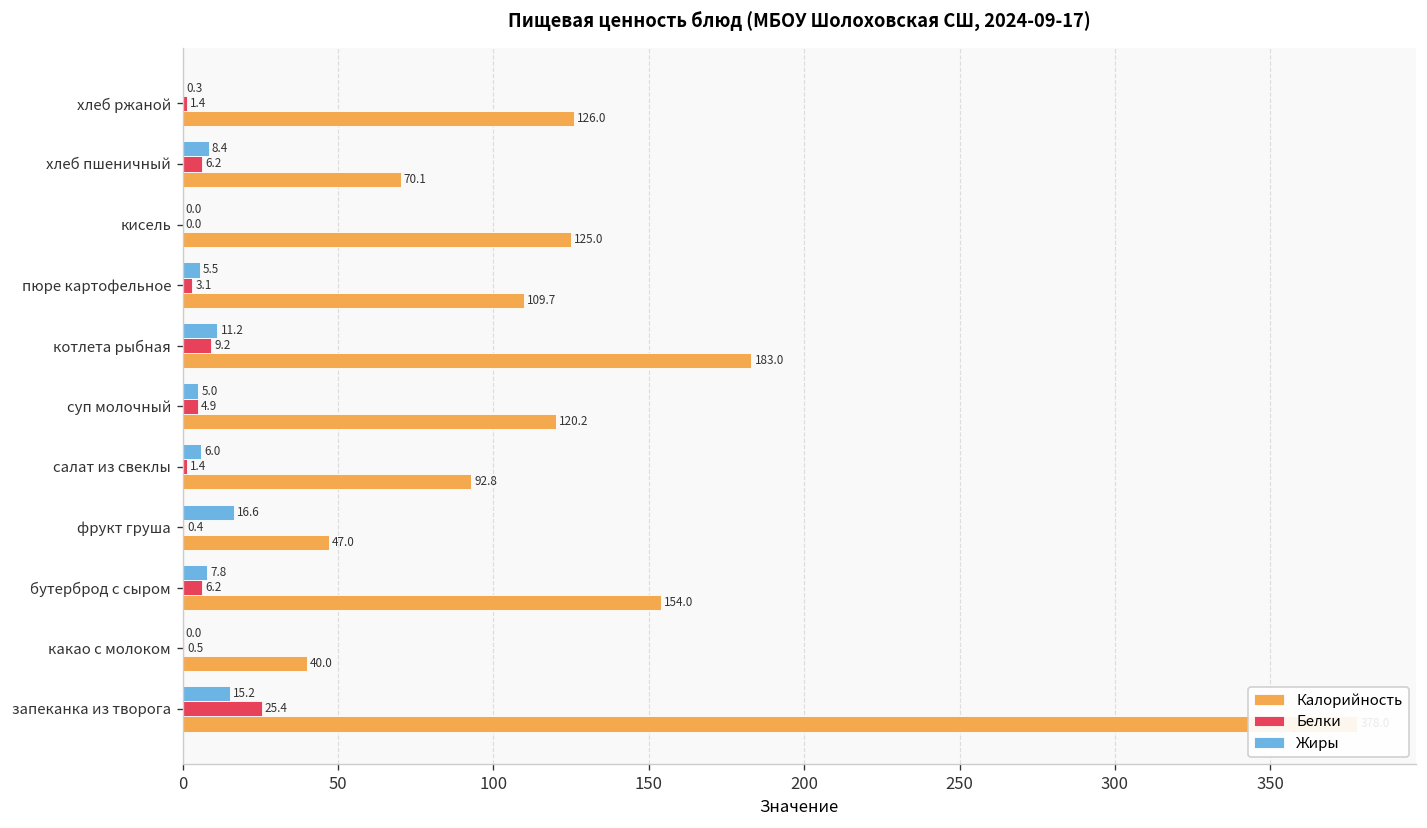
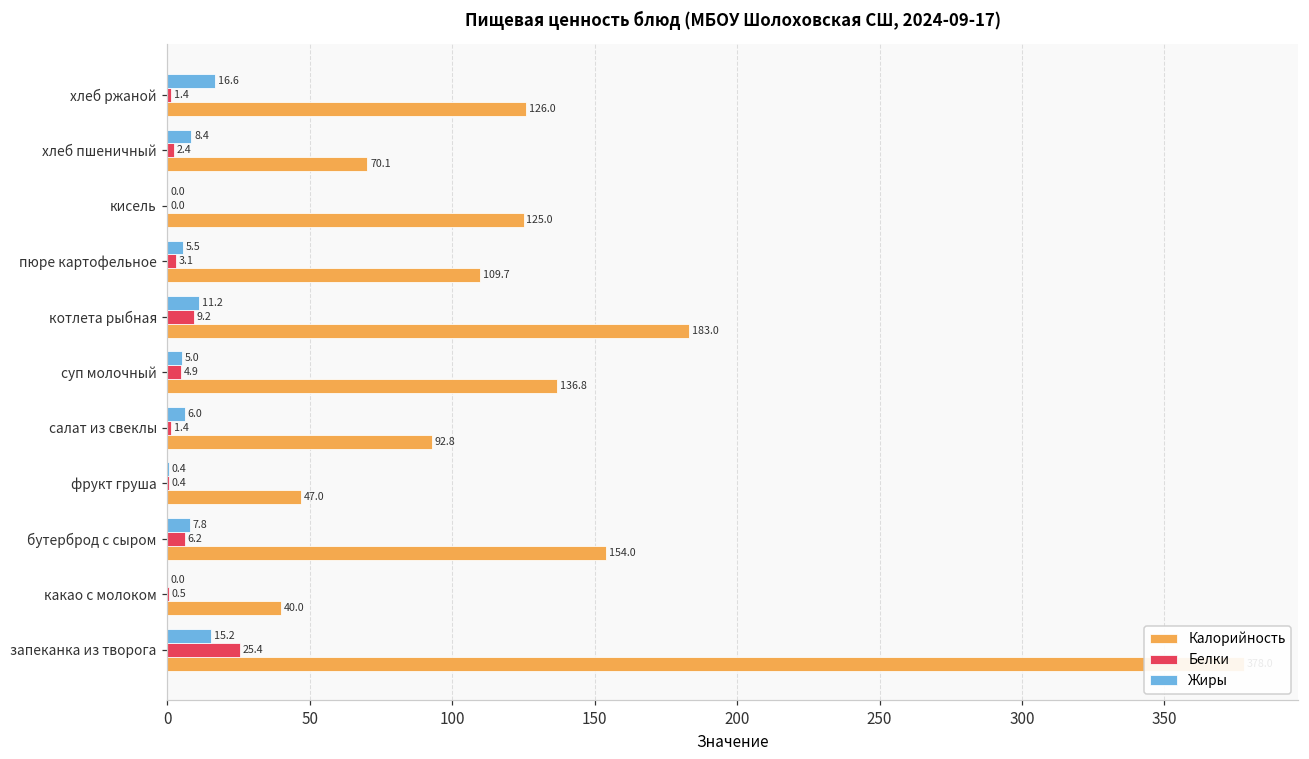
  {
    "Калорийность": {
      "хлеб ржаной": 126.0,
      "хлеб пшеничный": 70.1,
      "кисель": 125.0,
      "пюре картофельное": 109.7,
      "котлета рыбная": 183.0,
-     "суп молочный": 120.2,
+     "суп молочный": 136.8,
      "салат из свеклы": 92.8,
      "фрукт груша": 47.0,
      "бутерброд с сыром": 154.0,
      "какао с молоком": 40.0
    },
    "Белки": {
      "хлеб ржаной": 1.4,
-     "хлеб пшеничный": 6.2,
+     "хлеб пшеничный": 2.4,
      "кисель": 0.0,
      "пюре картофельное": 3.1,
      "котлета рыбная": 9.2,
      "суп молочный": 4.9,
      "салат из свеклы": 1.4,
      "фрукт груша": 0.4,
      "бутерброд с сыром": 6.2,
      "какао с молоком": 0.5,
      "запеканка из творога": 25.4
    },
    "Жиры": {
-     "хлеб ржаной": 0.3,
+     "хлеб ржаной": 16.6,
      "хлеб пшеничный": 8.4,
      "кисель": 0.0,
      "пюре картофельное": 5.5,
      "котлета рыбная": 11.2,
      "суп молочный": 5.0,
      "салат из свеклы": 6.0,
-     "фрукт груша": 16.6,
+     "фрукт груша": 0.4,
      "бутерброд с сыром": 7.8,
      "какао с молоком": 0.0,
      "запеканка из творога": 15.2
    }
  }
